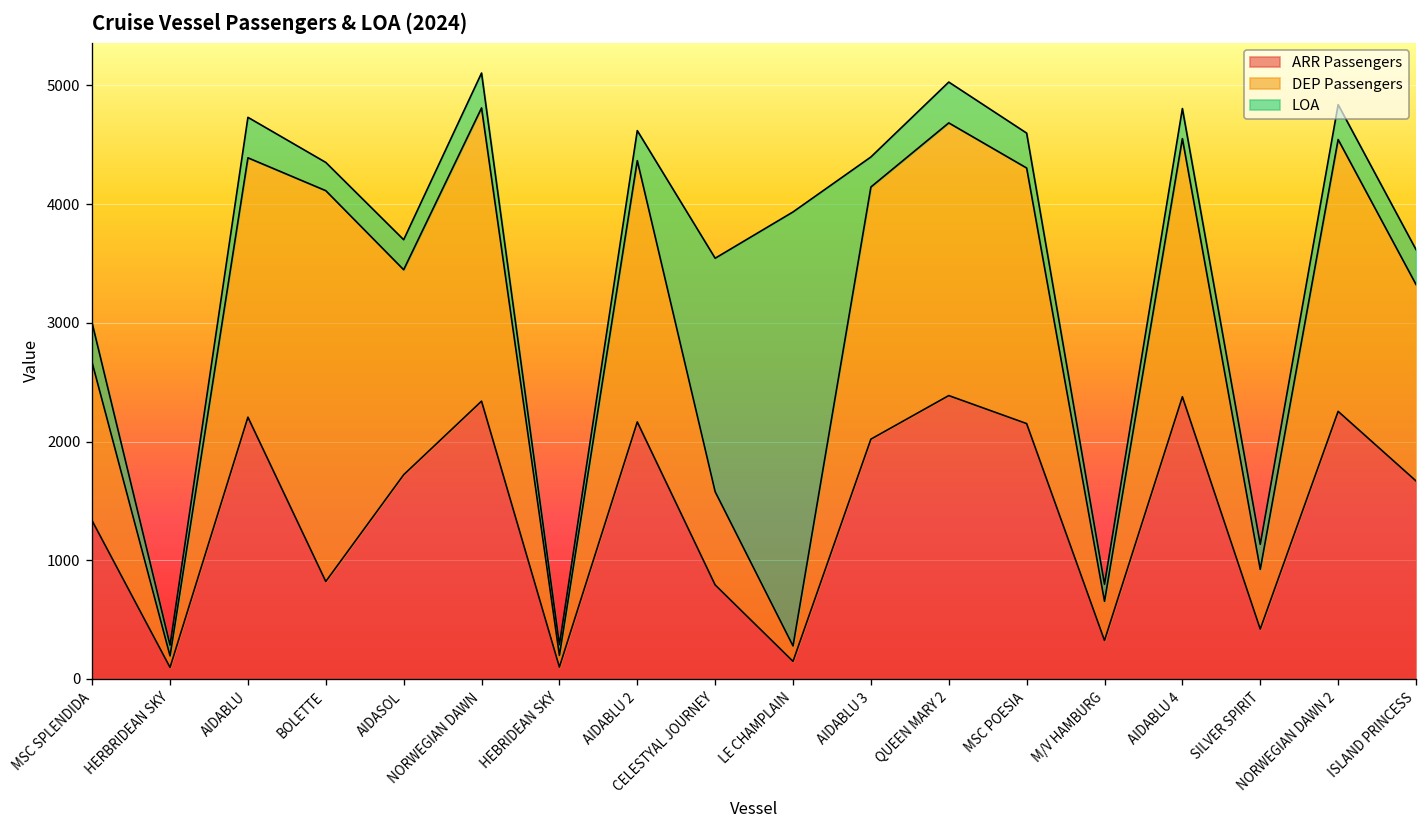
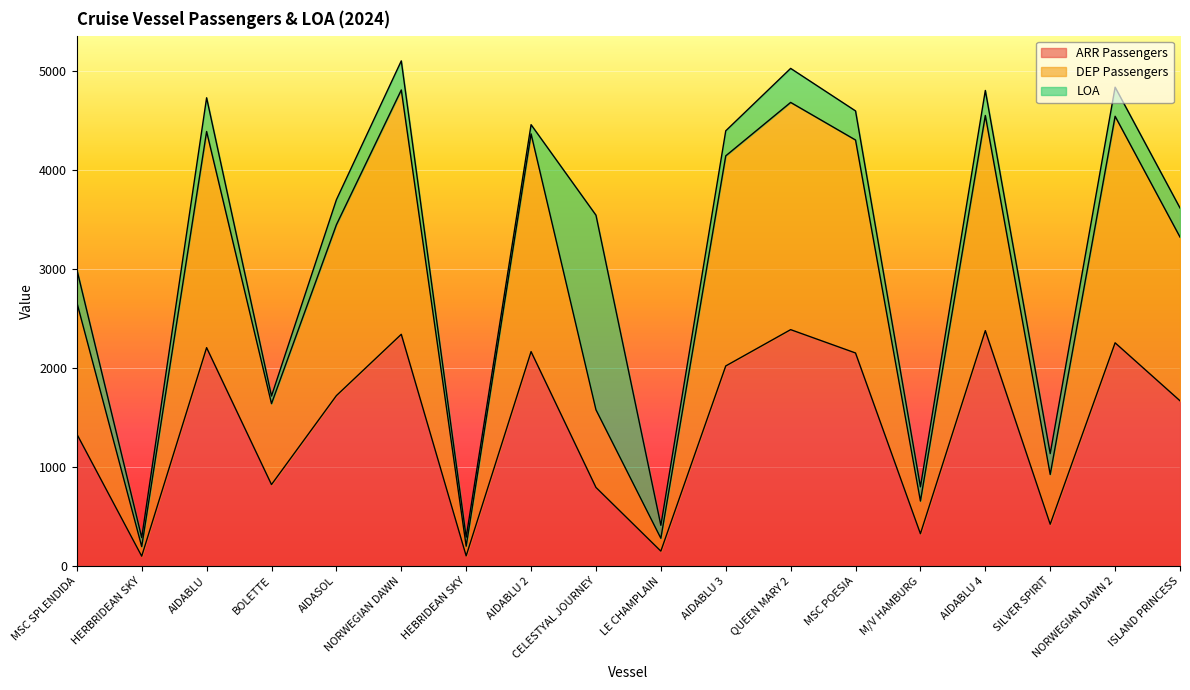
  {
    "ARR Passengers": {
      "MSC SPLENDIDA": 1300,
      "HERBRIDEAN SKY": 100,
      "AIDABLU": 2200,
      "BOLETTE": 800,
      "AIDASOL": 1700,
      "NORWEGIAN DAWN": 2300,
      "HEBRIDEAN SKY": 100,
      "AIDABLU 2": 2200,
      "CELESTYAL JOURNEY": 800,
      "LE CHAMPLAIN": 100,
      "AIDABLU 3": 2000,
      "QUEEN MARY 2": 2400,
      "MSC POESIA": 2200,
      "M/V HAMBURG": 300,
      "AIDABLU 4": 2400,
      "SILVER SPIRIT": 400,
      "NORWEGIAN DAWN 2": 2300,
      "ISLAND PRINCESS": 1700
    },
    "DEP Passengers": {
      "MSC SPLENDIDA": 1300,
      "HERBRIDEAN SKY": 100,
      "AIDABLU": 2200,
-     "BOLETTE": 3300,
+     "BOLETTE": 800,
      "AIDASOL": 1700,
      "NORWEGIAN DAWN": 2500,
      "HEBRIDEAN SKY": 100,
      "AIDABLU 2": 2200,
      "CELESTYAL JOURNEY": 800,
      "LE CHAMPLAIN": 100,
      "AIDABLU 3": 2100,
      "QUEEN MARY 2": 2300,
      "MSC POESIA": 2200,
      "M/V HAMBURG": 300,
      "AIDABLU 4": 2200,
      "SILVER SPIRIT": 500,
      "NORWEGIAN DAWN 2": 2300,
      "ISLAND PRINCESS": 1700
    },
    "LOA": {
      "MSC SPLENDIDA": 300,
      "HERBRIDEAN SKY": 100,
      "AIDABLU": 300,
-     "BOLETTE": 200,
+     "BOLETTE": 100,
      "AIDASOL": 300,
      "NORWEGIAN DAWN": 300,
      "HEBRIDEAN SKY": 100,
-     "AIDABLU 2": 300,
+     "AIDABLU 2": 100,
      "CELESTYAL JOURNEY": 2000,
-     "LE CHAMPLAIN": 3700,
+     "LE CHAMPLAIN": 100,
      "AIDABLU 3": 300,
      "QUEEN MARY 2": 300,
      "MSC POESIA": 300,
      "M/V HAMBURG": 100,
      "AIDABLU 4": 300,
      "SILVER SPIRIT": 200,
      "ISLAND PRINCESS": 300
    }
  }
